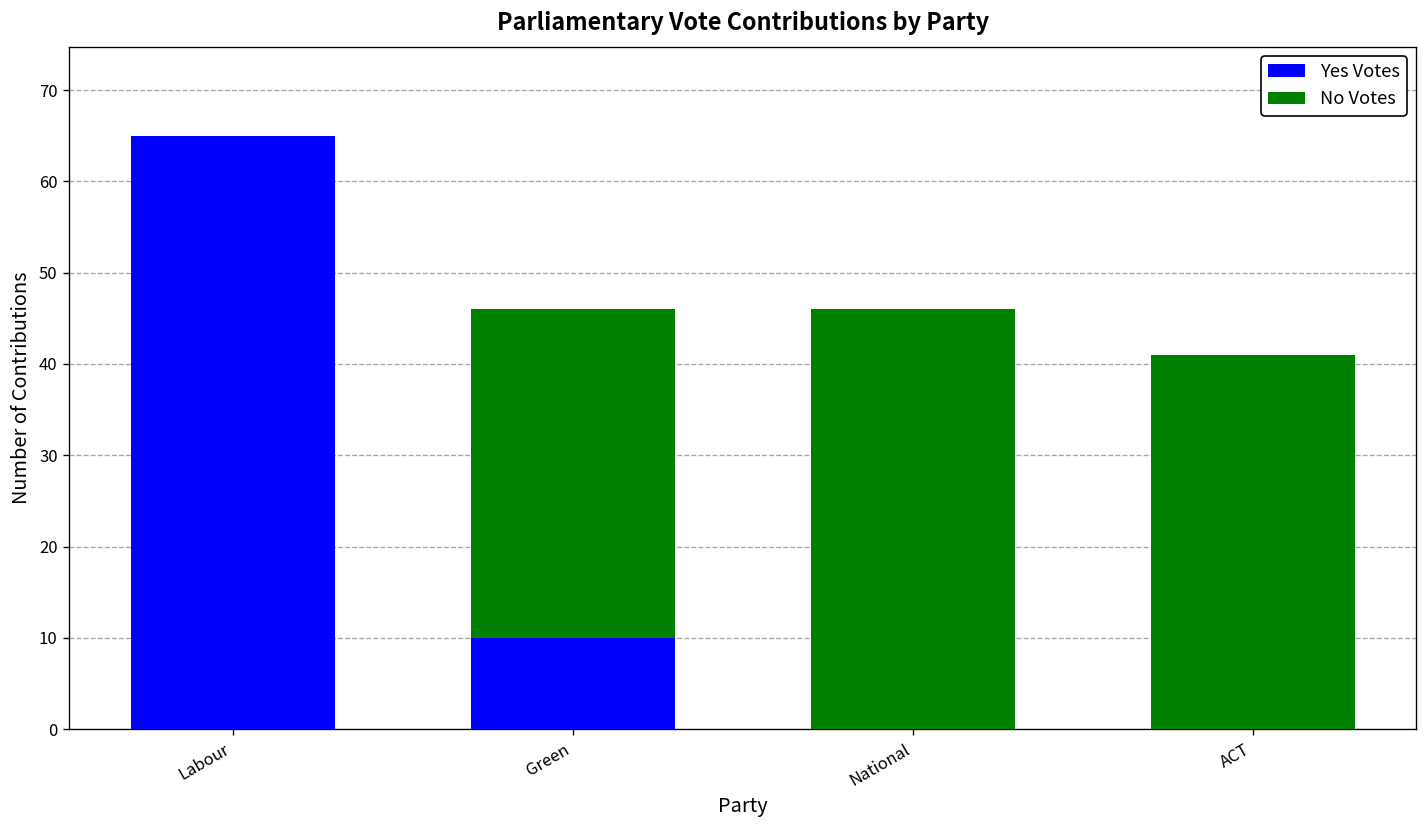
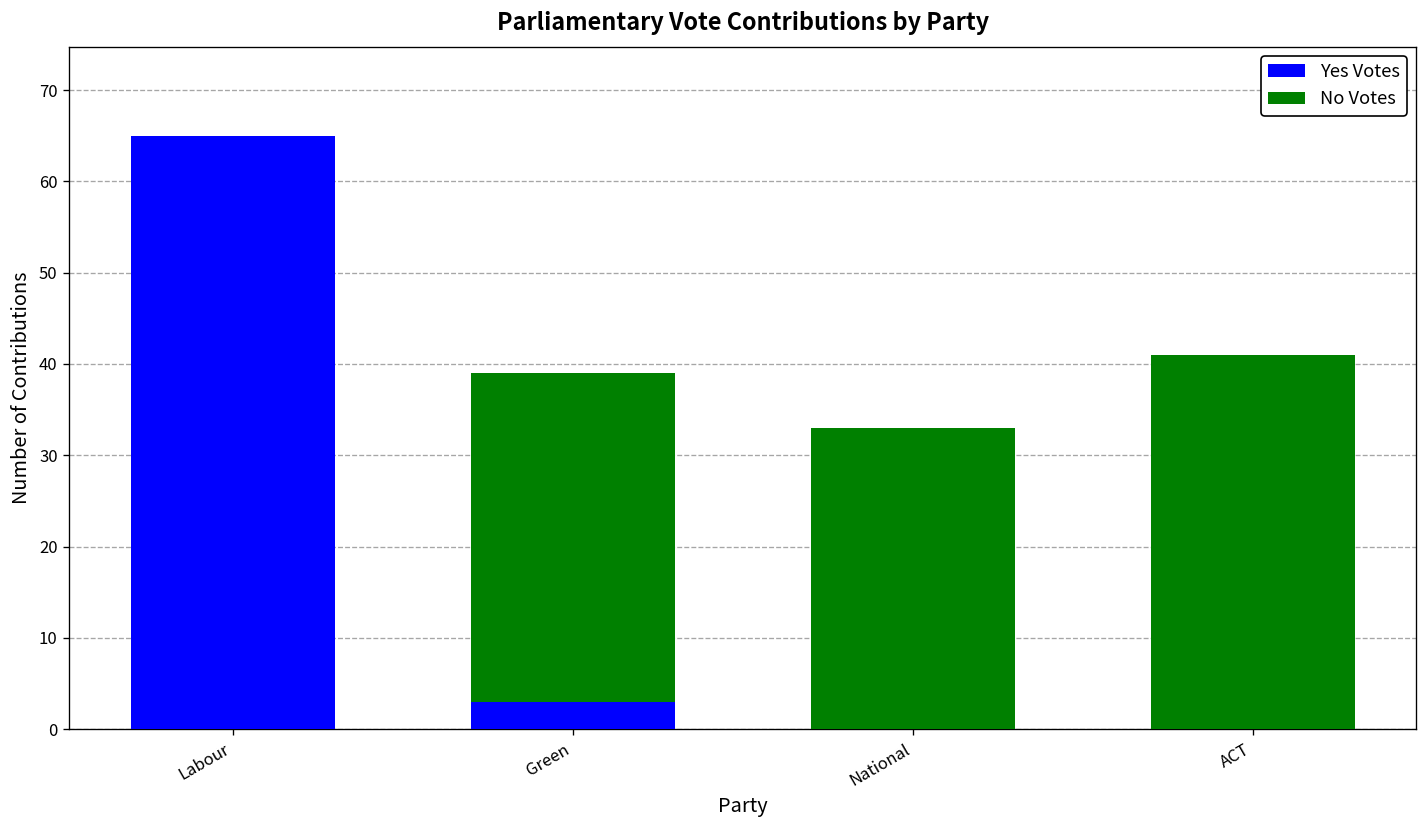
  {
    "Yes Votes": {
      "Labour": 65,
-     "Green": 10,
+     "Green": 3,
      "National": 0,
      "ACT": 0
    },
    "No Votes": {
-     "National": 46
+     "National": 33
    }
  }
